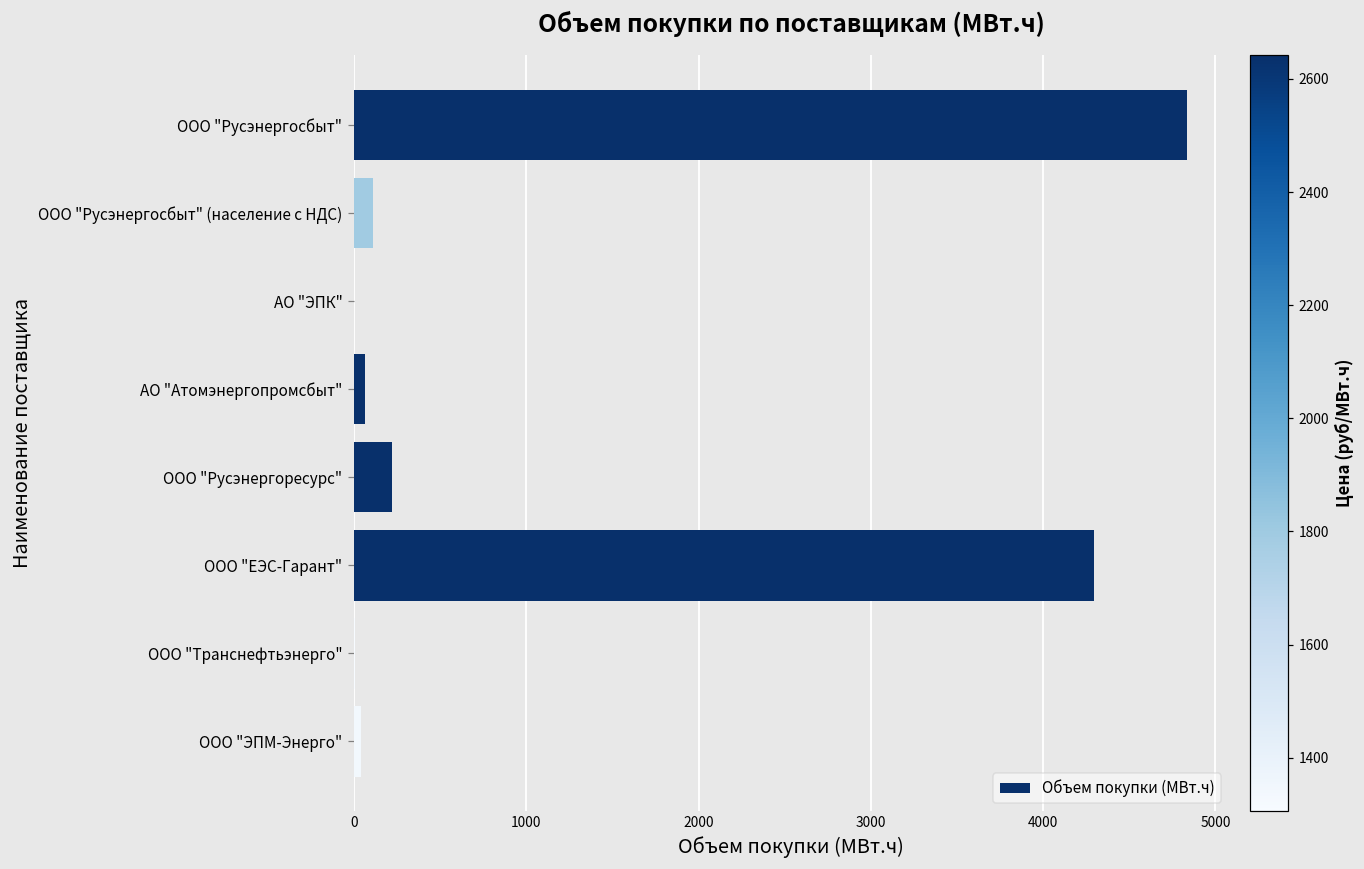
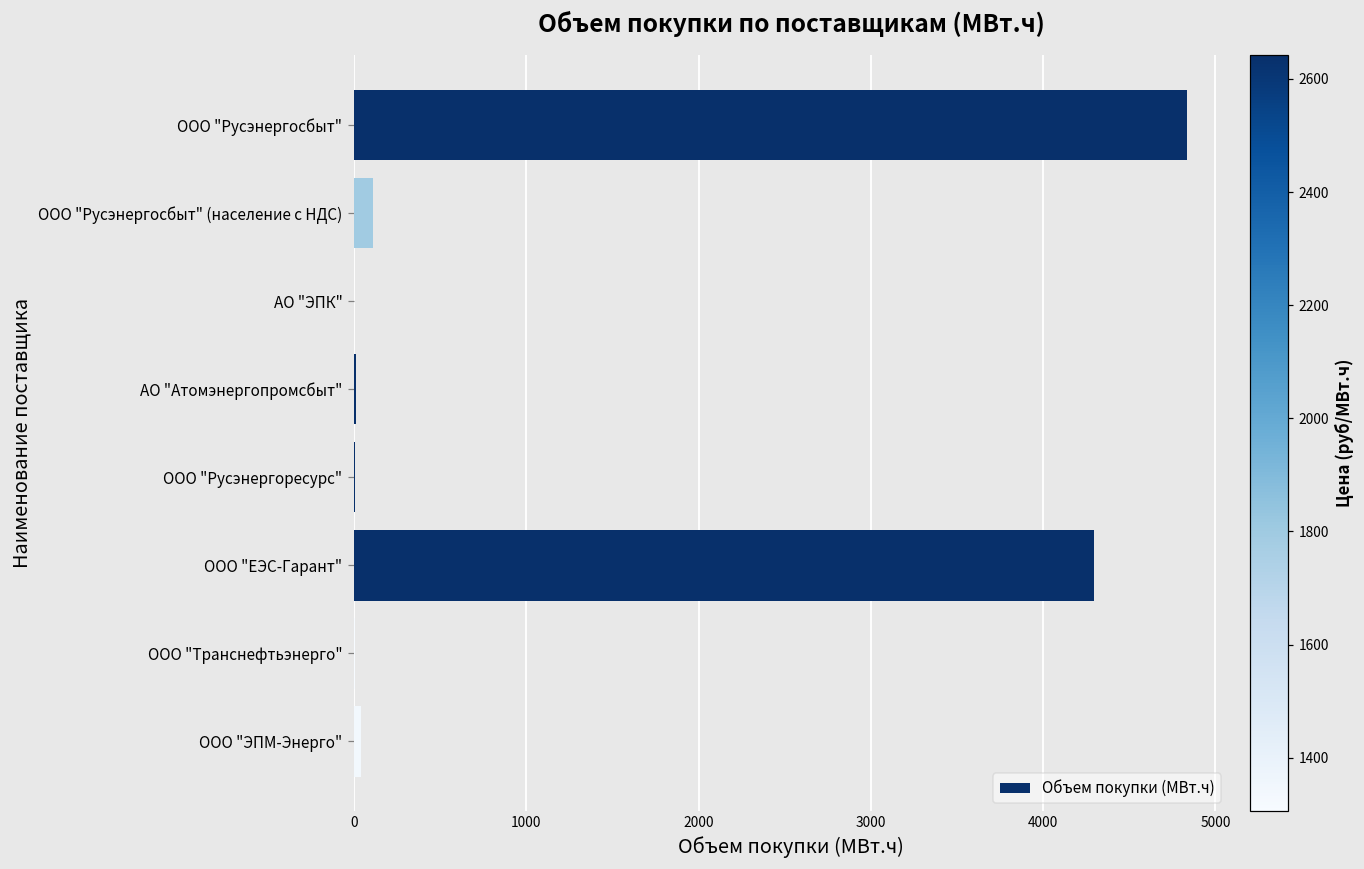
  {
    "ООО \"Русэнергосбыт\"": 4840,
    "ООО \"Русэнергосбыт\" (население с НДС)": 110,
-   "АО \"Атомэнергопромсбыт\"": 60,
-   "ООО \"Русэнергоресурс\"": 220,
+   "АО \"Атомэнергопромсбыт\"": 10,
+   "ООО \"Русэнергоресурс\"": 10,
    "ООО \"ЕЭС-Гарант\"": 4300,
    "ООО \"ЭПМ-Энерго\"": 40
  }
